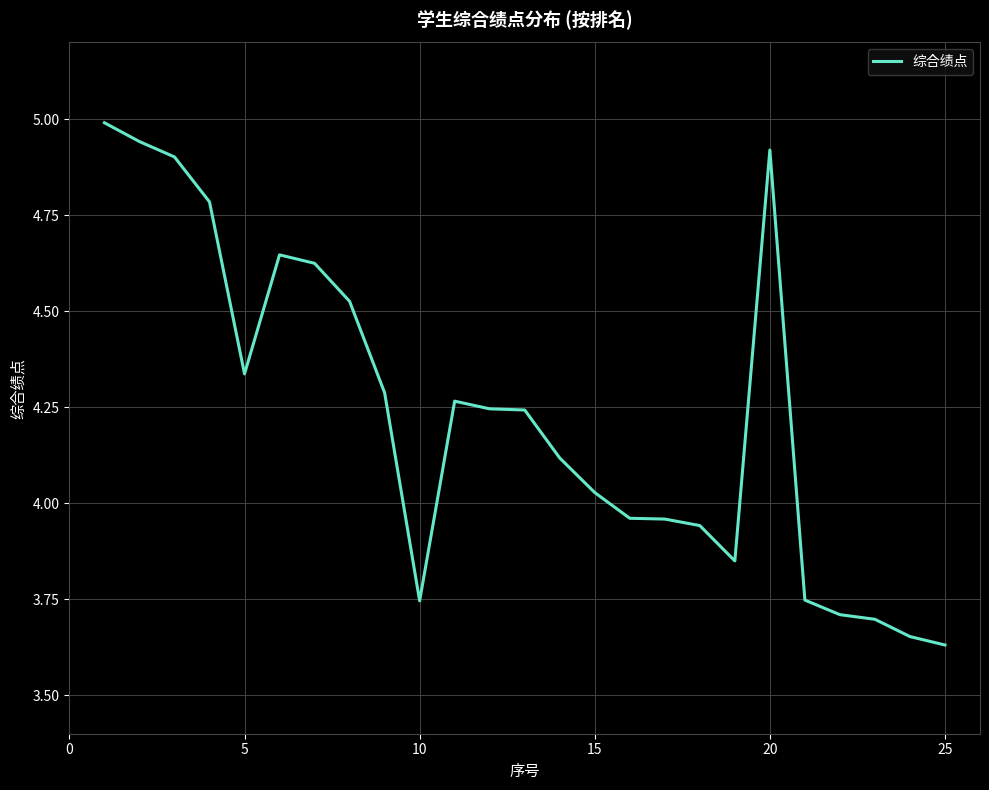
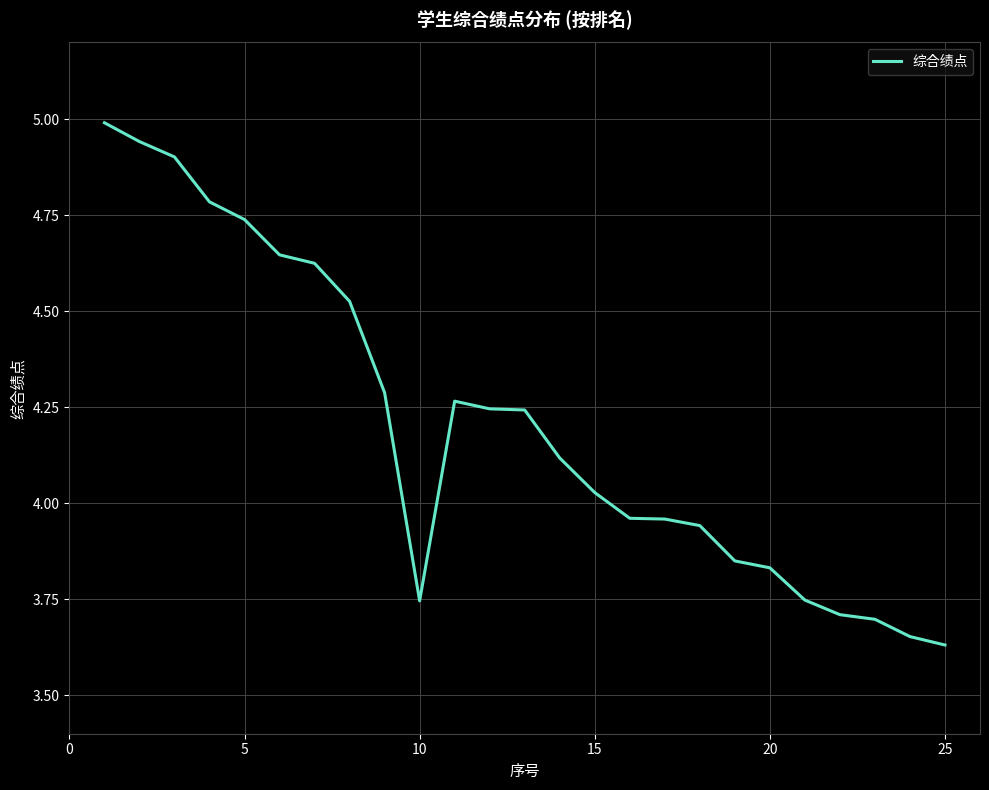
  {
-   "5": 4.34,
+   "5": 4.74,
    "10": 3.75,
    "15": 4.03,
-   "20": 4.92,
+   "20": 3.83,
    "25": 3.63
  }
